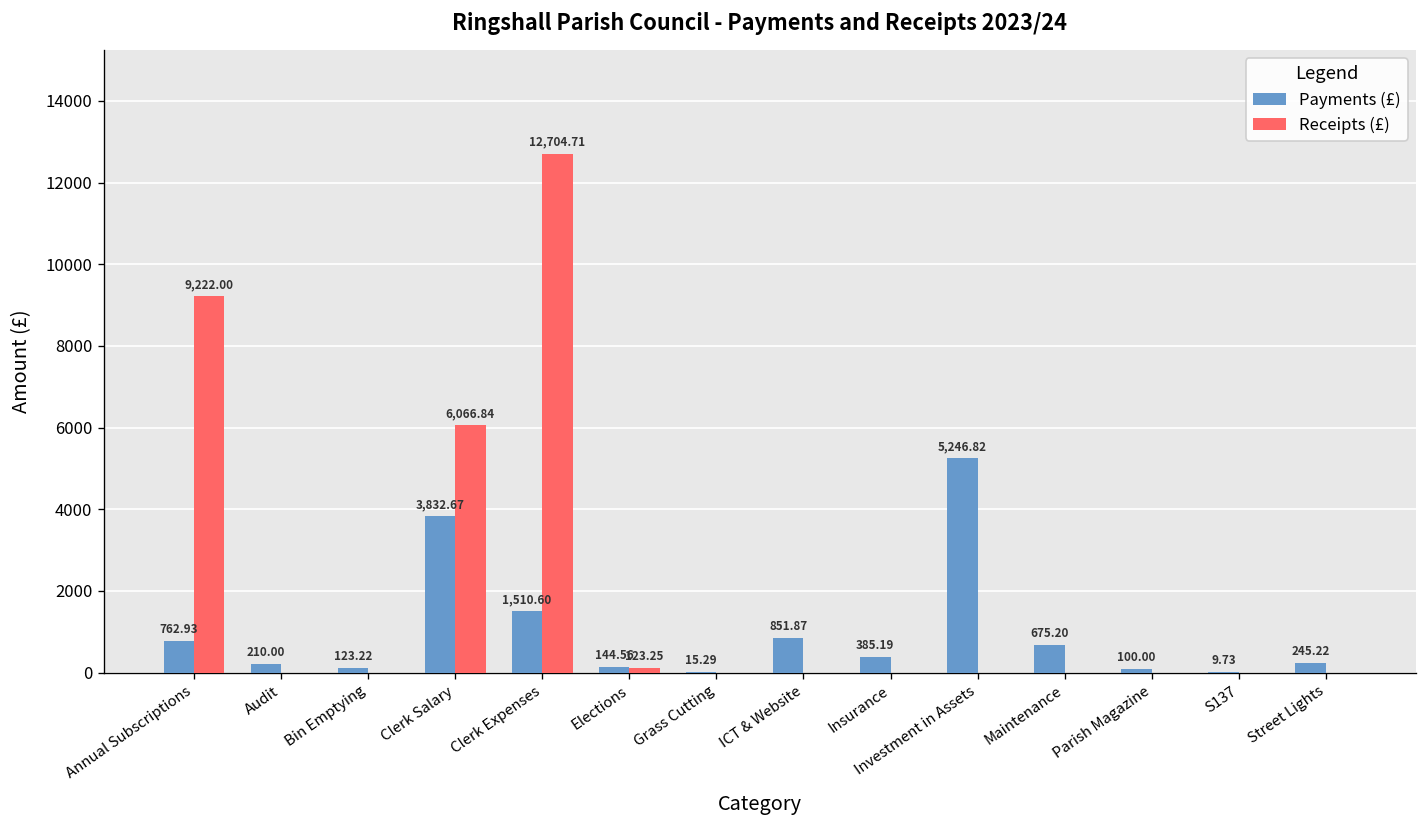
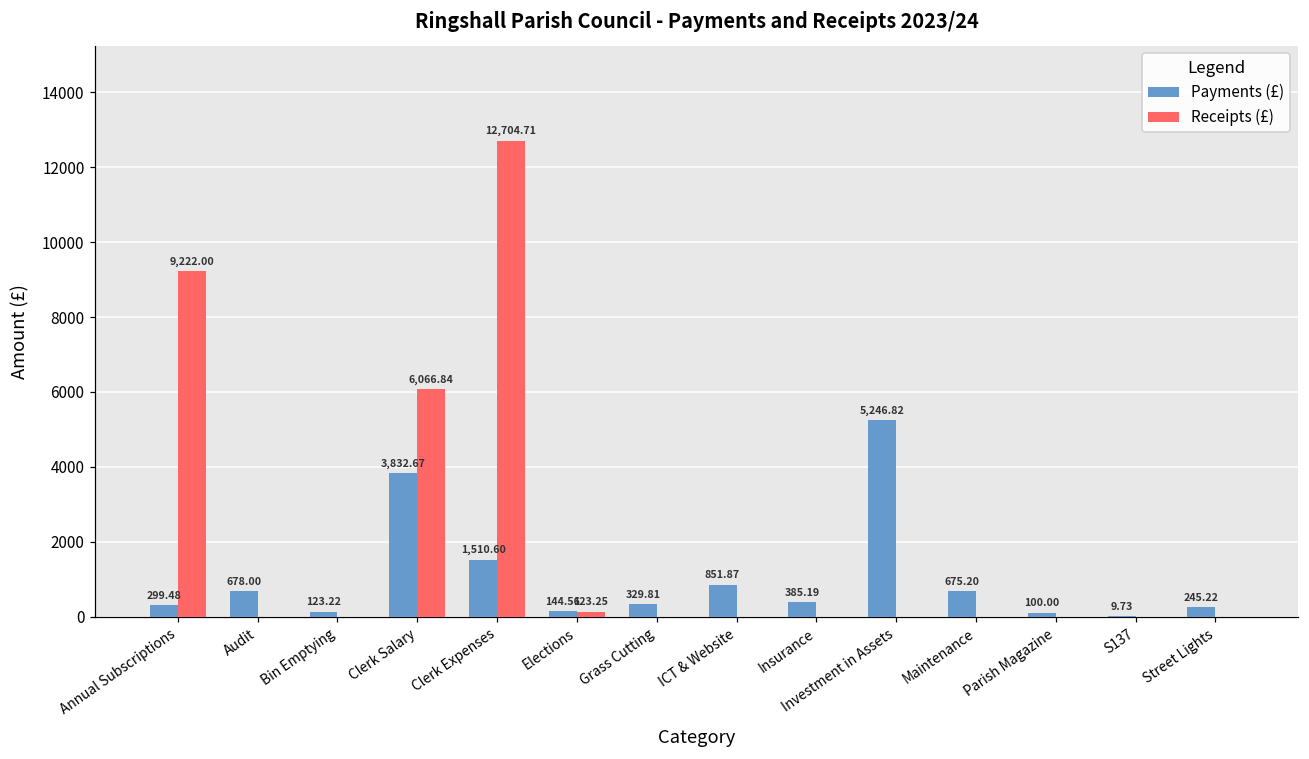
  {
    "Payments (£)": {
-     "Annual Subscriptions": "762.93",
-     "Audit": "210.00",
+     "Annual Subscriptions": "299.48",
+     "Audit": "678.00",
      "Bin Emptying": "123.22",
      "Clerk Salary": "3,832.67",
      "Clerk Expenses": "1,510.60",
-     "Grass Cutting": "15.29",
+     "Grass Cutting": "329.81",
      "ICT & Website": "851.87",
      "Insurance": "385.19",
      "Investment in Assets": "5,246.82",
      "Maintenance": "675.20",
      "Parish Magazine": "100.00",
      "S137": "9.73",
      "Street Lights": "245.22"
    },
    "Receipts (£)": {
      "Annual Subscriptions": "9,222.00",
      "Clerk Salary": "6,066.84",
      "Clerk Expenses": "12,704.71"
    }
  }
